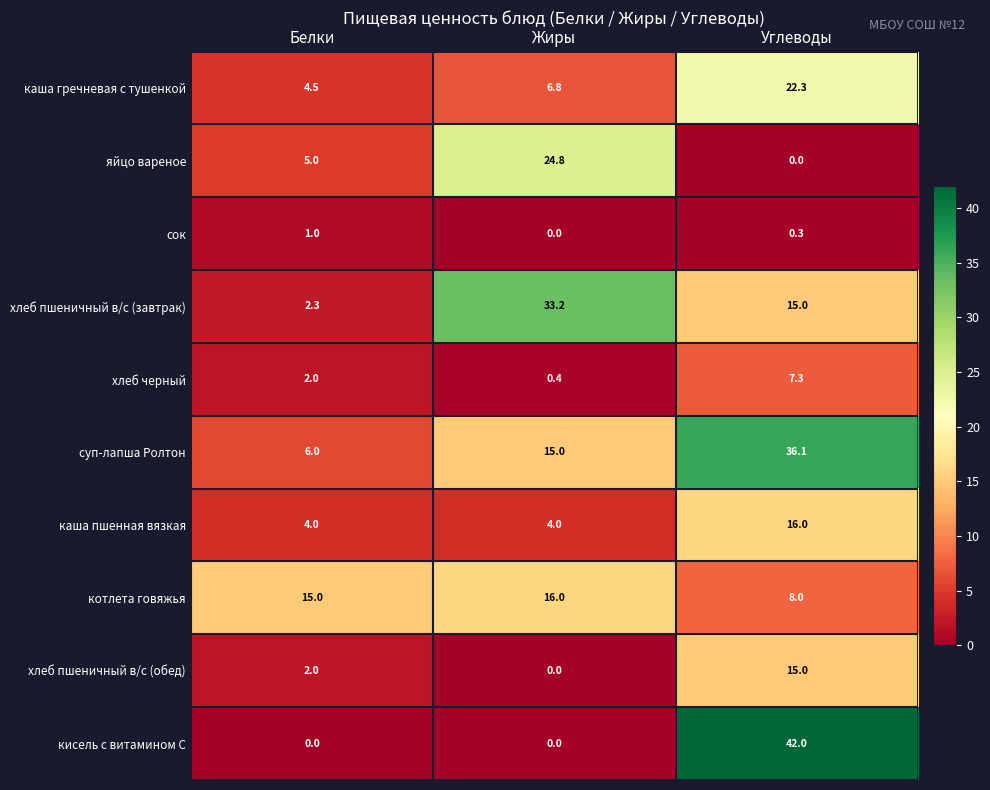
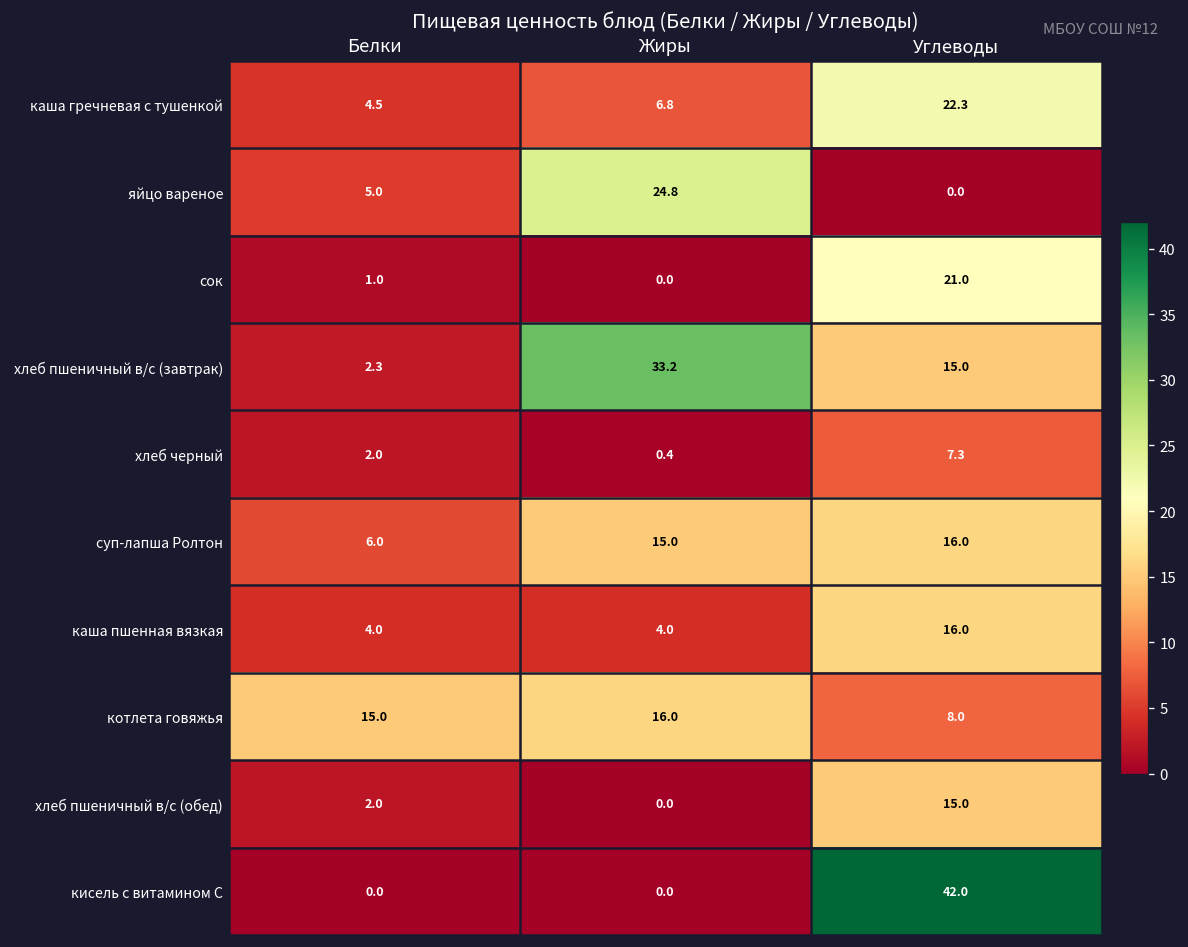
  {
    "каша гречневая с тушенкой": {
      "Белки": 4.5,
      "Жиры": 6.8,
      "Углеводы": 22.3
    },
    "яйцо вареное": {
      "Белки": 5.0,
      "Жиры": 24.8,
      "Углеводы": 0.0
    },
    "сок": {
      "Белки": 1.0,
      "Жиры": 0.0,
-     "Углеводы": 0.3
+     "Углеводы": 21.0
    },
    "хлеб пшеничный в/с (завтрак)": {
      "Белки": 2.3,
      "Жиры": 33.2,
      "Углеводы": 15.0
    },
    "хлеб черный": {
      "Белки": 2.0,
      "Жиры": 0.4,
      "Углеводы": 7.3
    },
    "суп-лапша Ролтон": {
      "Белки": 6.0,
      "Жиры": 15.0,
-     "Углеводы": 36.1
+     "Углеводы": 16.0
    },
    "каша пшенная вязкая": {
      "Белки": 4.0,
      "Жиры": 4.0,
      "Углеводы": 16.0
    },
    "котлета говяжья": {
      "Белки": 15.0,
      "Жиры": 16.0,
      "Углеводы": 8.0
    },
    "хлеб пшеничный в/с (обед)": {
      "Белки": 2.0,
      "Жиры": 0.0,
      "Углеводы": 15.0
    },
    "кисель с витамином С": {
      "Белки": 0.0,
      "Жиры": 0.0,
      "Углеводы": 42.0
    }
  }
